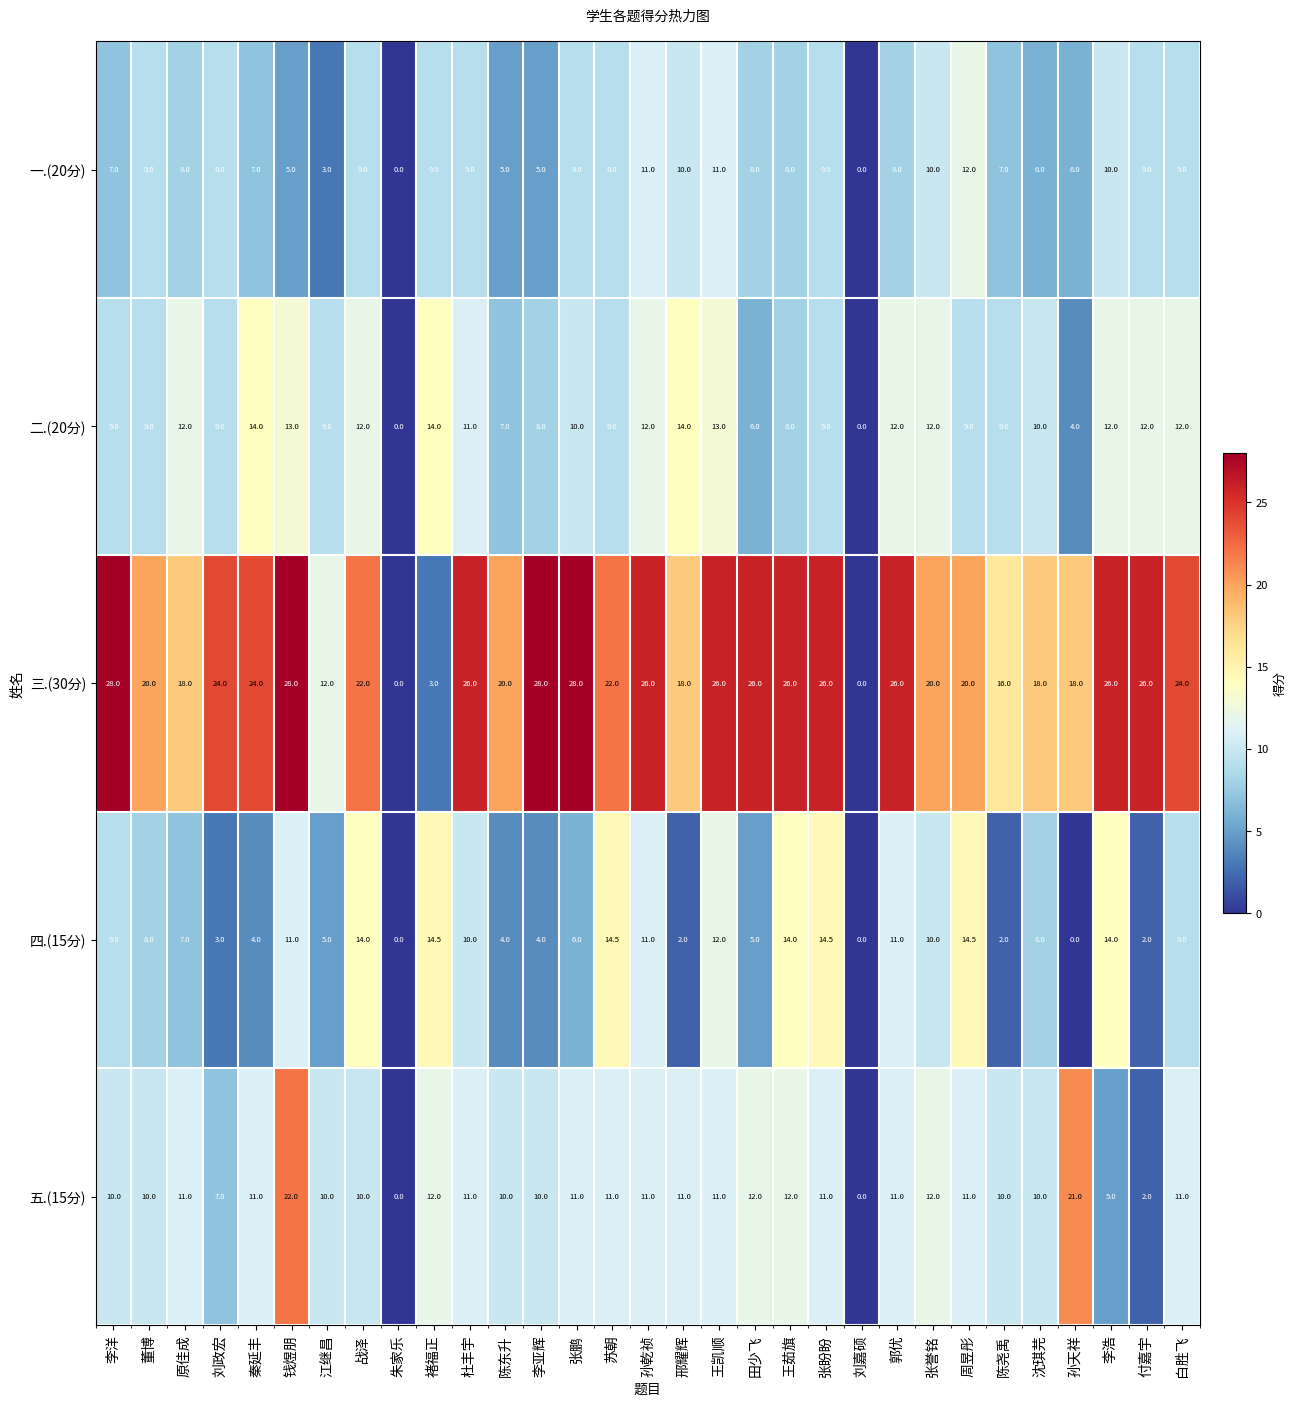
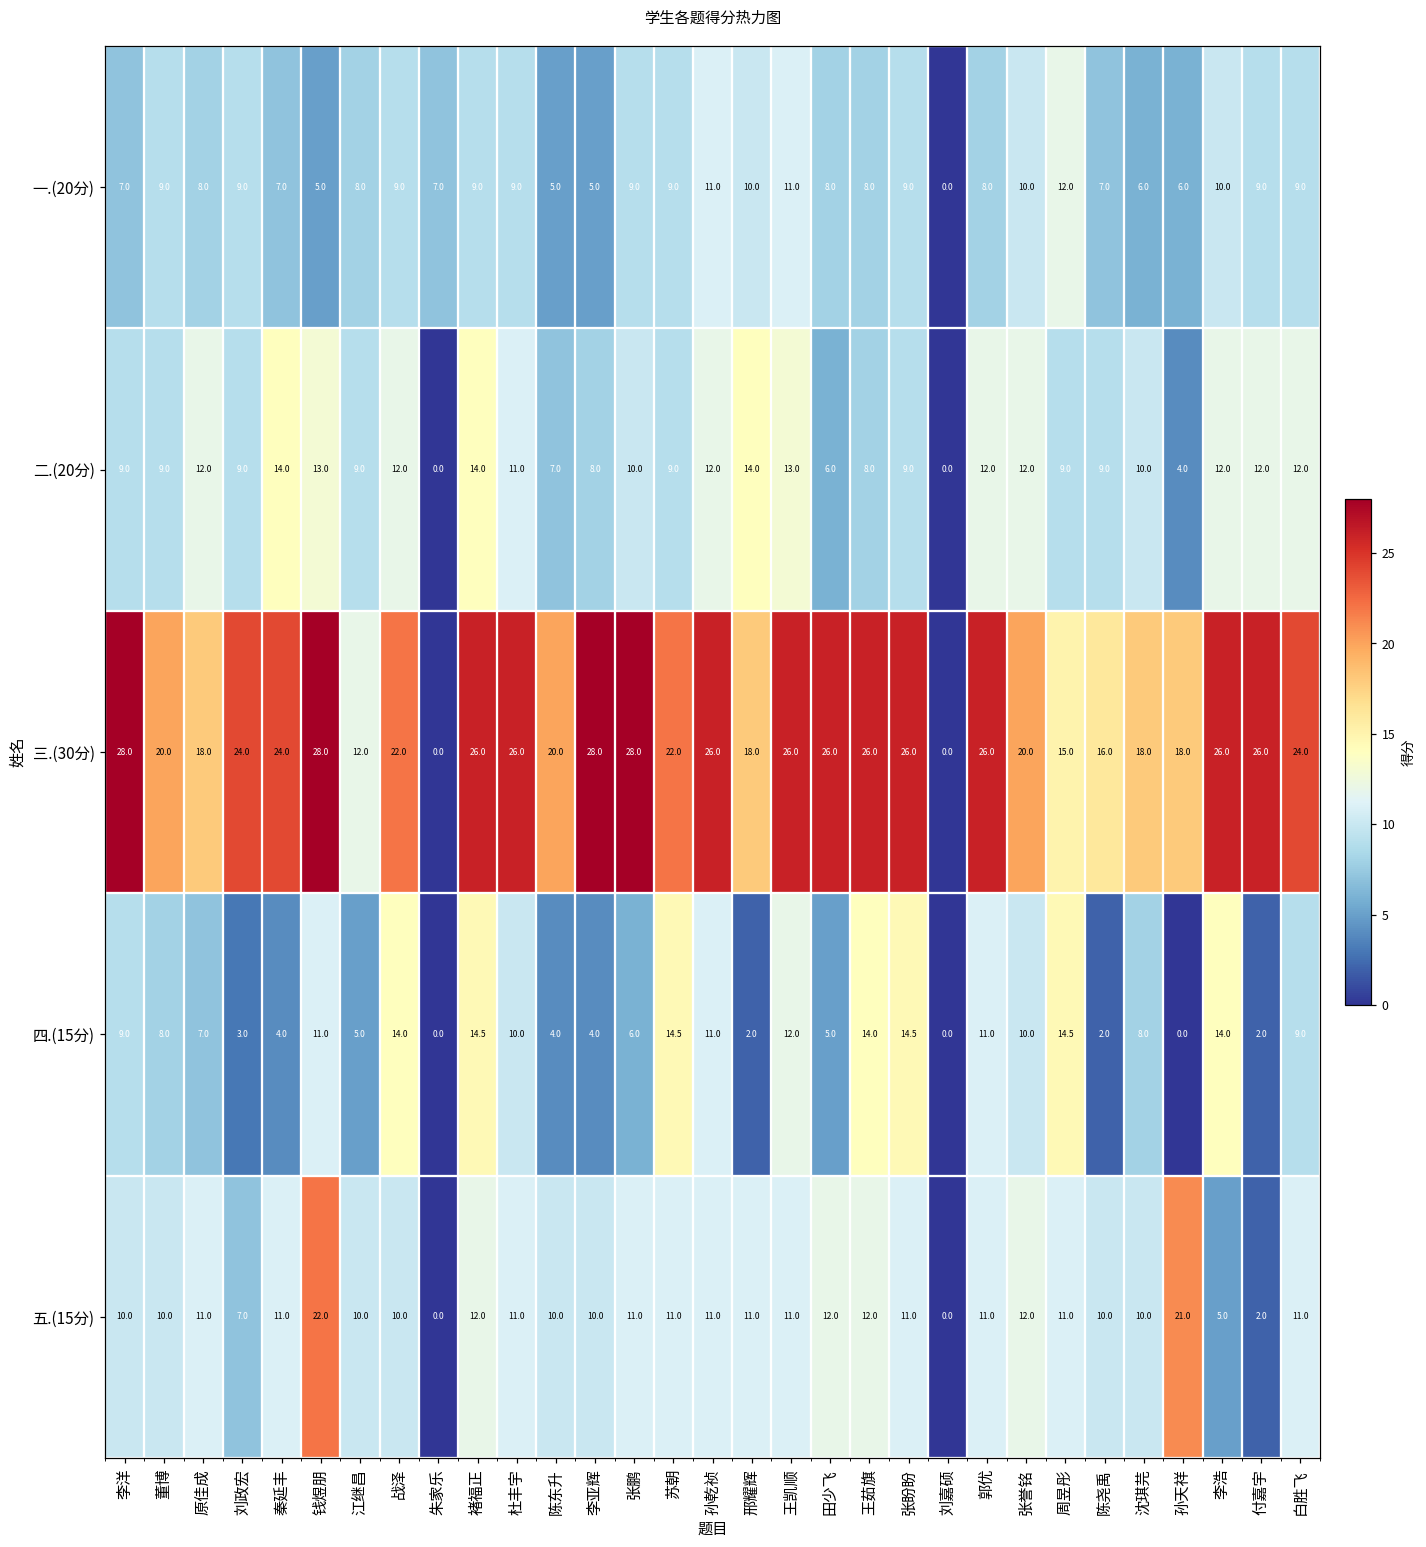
  {
    "一.(20分)": {
      "李洋": 7.0,
      "董博": 9.0,
      "原佳成": 8.0,
      "刘政宏": 9.0,
      "秦延丰": 7.0,
      "钱煜朋": 5.0,
-     "江继昌": 3.0,
+     "江继昌": 8.0,
      "战泽": 9.0,
-     "朱家乐": 0.0,
+     "朱家乐": 7.0,
      "褚福正": 9.0,
      "杜丰宇": 9.0,
      "陈东升": 5.0,
      "李亚辉": 5.0,
      "张鹏": 9.0,
      "苏朝": 9.0,
      "孙乾祯": 11.0,
      "邢耀辉": 10.0,
      "王凯顺": 11.0,
      "田少飞": 8.0,
      "王茹旗": 8.0,
      "张盼盼": 9.0,
      "刘嘉硕": 0.0,
      "郭优": 8.0,
      "张誉铭": 10.0,
      "周昱彤": 12.0,
      "陈尧禹": 7.0,
      "沈琪芫": 6.0,
      "孙天祥": 6.0,
      "李浩": 10.0,
      "付嘉宇": 9.0,
      "白胜飞": 9.0
    },
    "二.(20分)": {
      "李洋": 9.0,
      "董博": 9.0,
      "原佳成": 12.0,
      "刘政宏": 9.0,
      "秦延丰": 14.0,
      "钱煜朋": 13.0,
      "江继昌": 9.0,
      "战泽": 12.0,
      "朱家乐": 0.0,
      "褚福正": 14.0,
      "杜丰宇": 11.0,
      "陈东升": 7.0,
      "李亚辉": 8.0,
      "张鹏": 10.0,
      "苏朝": 9.0,
      "孙乾祯": 12.0,
      "邢耀辉": 14.0,
      "王凯顺": 13.0,
      "田少飞": 6.0,
      "王茹旗": 8.0,
      "张盼盼": 9.0,
      "刘嘉硕": 0.0,
      "郭优": 12.0,
      "张誉铭": 12.0,
      "周昱彤": 9.0,
      "陈尧禹": 9.0,
      "沈琪芫": 10.0,
      "孙天祥": 4.0,
      "李浩": 12.0,
      "付嘉宇": 12.0,
      "白胜飞": 12.0
    },
    "三.(30分)": {
      "李洋": 28.0,
      "董博": 20.0,
      "原佳成": 18.0,
      "刘政宏": 24.0,
      "秦延丰": 24.0,
      "钱煜朋": 28.0,
      "江继昌": 12.0,
      "战泽": 22.0,
      "朱家乐": 0.0,
-     "褚福正": 3.0,
+     "褚福正": 26.0,
      "杜丰宇": 26.0,
      "陈东升": 20.0,
      "李亚辉": 28.0,
      "张鹏": 28.0,
      "苏朝": 22.0,
      "孙乾祯": 26.0,
      "邢耀辉": 18.0,
      "王凯顺": 26.0,
      "田少飞": 26.0,
      "王茹旗": 26.0,
      "张盼盼": 26.0,
      "刘嘉硕": 0.0,
      "郭优": 26.0,
      "张誉铭": 20.0,
-     "周昱彤": 20.0,
+     "周昱彤": 15.0,
      "陈尧禹": 16.0,
      "沈琪芫": 18.0,
      "孙天祥": 18.0,
      "李浩": 26.0,
      "付嘉宇": 26.0,
      "白胜飞": 24.0
    },
    "四.(15分)": {
      "李洋": 9.0,
      "董博": 8.0,
      "原佳成": 7.0,
      "刘政宏": 3.0,
      "秦延丰": 4.0,
      "钱煜朋": 11.0,
      "江继昌": 5.0,
      "战泽": 14.0,
      "朱家乐": 0.0,
      "褚福正": 14.5,
      "杜丰宇": 10.0,
      "陈东升": 4.0,
      "李亚辉": 4.0,
      "张鹏": 6.0,
      "苏朝": 14.5,
      "孙乾祯": 11.0,
      "邢耀辉": 2.0,
      "王凯顺": 12.0,
      "田少飞": 5.0,
      "王茹旗": 14.0,
      "张盼盼": 14.5,
      "刘嘉硕": 0.0,
      "郭优": 11.0,
      "张誉铭": 10.0,
      "周昱彤": 14.5,
      "陈尧禹": 2.0,
      "沈琪芫": 8.0,
      "孙天祥": 0.0,
      "李浩": 14.0,
      "付嘉宇": 2.0,
      "白胜飞": 9.0
    },
    "五.(15分)": {
      "李洋": 10.0,
      "董博": 10.0,
      "原佳成": 11.0,
      "刘政宏": 7.0,
      "秦延丰": 11.0,
      "钱煜朋": 22.0,
      "江继昌": 10.0,
      "战泽": 10.0,
      "朱家乐": 0.0,
      "褚福正": 12.0,
      "杜丰宇": 11.0,
      "陈东升": 10.0,
      "李亚辉": 10.0,
      "张鹏": 11.0,
      "苏朝": 11.0,
      "孙乾祯": 11.0,
      "邢耀辉": 11.0,
      "王凯顺": 11.0,
      "田少飞": 12.0,
      "王茹旗": 12.0,
      "张盼盼": 11.0,
      "刘嘉硕": 0.0,
      "郭优": 11.0,
      "张誉铭": 12.0,
      "周昱彤": 11.0,
      "陈尧禹": 10.0,
      "沈琪芫": 10.0,
      "孙天祥": 21.0,
      "李浩": 5.0,
      "付嘉宇": 2.0,
      "白胜飞": 11.0
    }
  }
